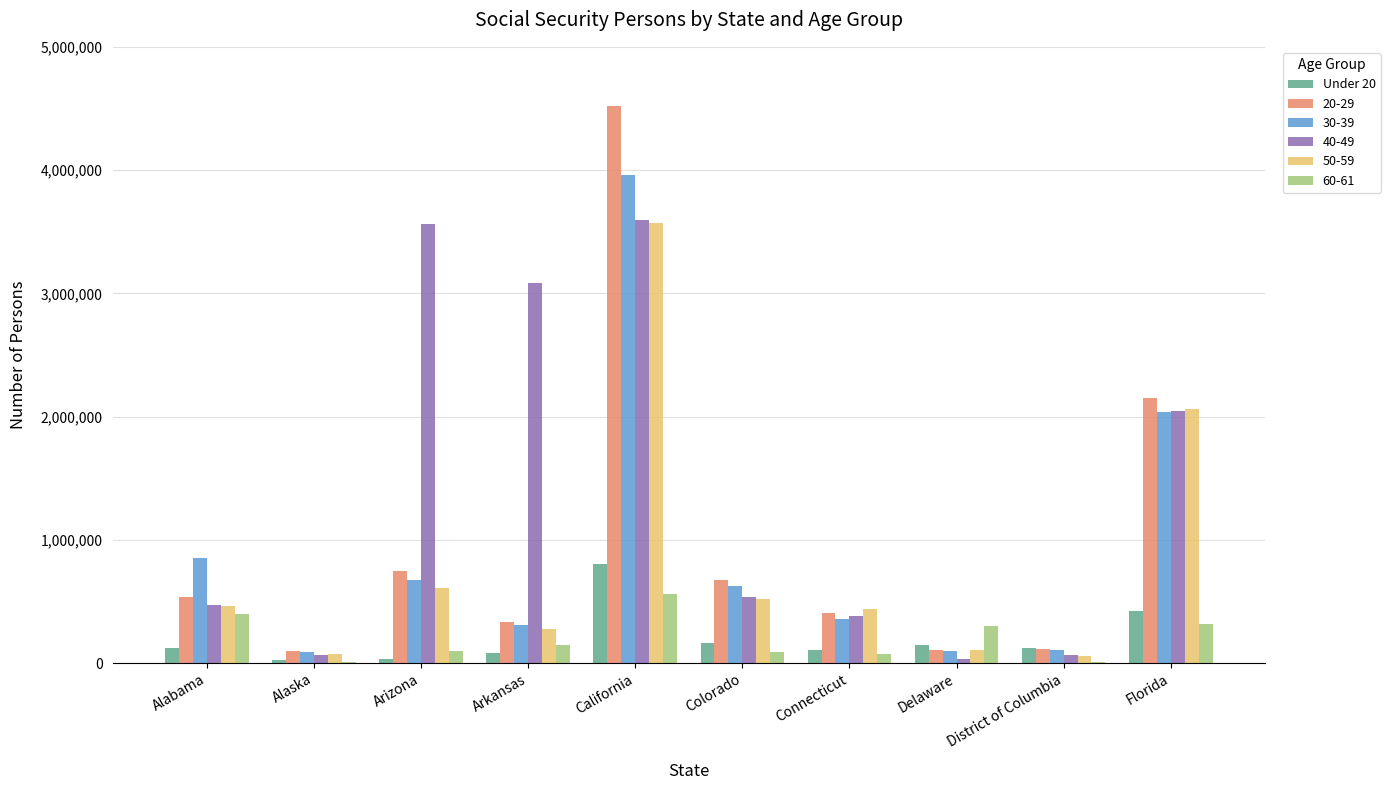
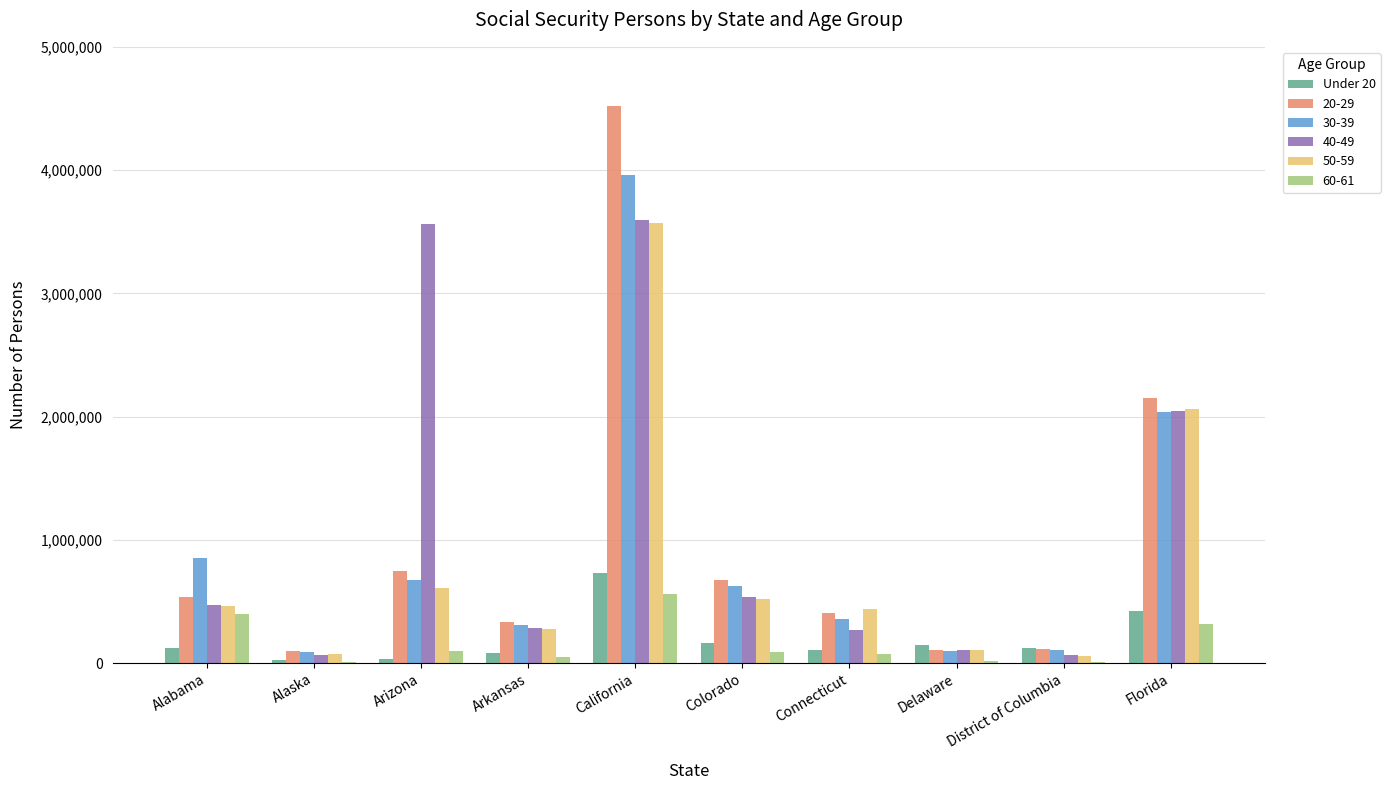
  {
    "Under 20": {
      "Alabama": "120,000",
      "Alaska": "30,000",
      "Arizona": "40,000",
      "Arkansas": "80,000",
-     "California": "810,000",
+     "California": "730,000",
      "Colorado": "170,000",
      "Connecticut": "110,000",
      "Delaware": "140,000",
      "District of Columbia": "120,000",
      "Florida": "430,000"
    },
    "30-39": {
      "Alabama": "860,000",
      "Alaska": "90,000",
      "Arizona": "680,000",
      "Arkansas": "310,000",
      "California": "3,960,000",
      "Colorado": "630,000",
      "Connecticut": "350,000",
      "Delaware": "100,000",
      "District of Columbia": "110,000",
      "Florida": "2,040,000"
    },
    "40-49": {
      "Alabama": "470,000",
      "Alaska": "70,000",
      "Arizona": "3,570,000",
-     "Arkansas": "3,080,000",
+     "Arkansas": "280,000",
      "California": "3,590,000",
      "Colorado": "540,000",
-     "Connecticut": "380,000",
-     "Delaware": "40,000",
+     "Connecticut": "270,000",
+     "Delaware": "100,000",
      "District of Columbia": "70,000",
      "Florida": "2,040,000"
    },
    "60-61": {
      "Alabama": "400,000",
      "Arizona": "100,000",
-     "Arkansas": "150,000",
+     "Arkansas": "50,000",
      "California": "560,000",
      "Colorado": "90,000",
      "Connecticut": "70,000",
-     "Delaware": "300,000",
+     "Delaware": "20,000",
      "Florida": "320,000"
    }
  }
